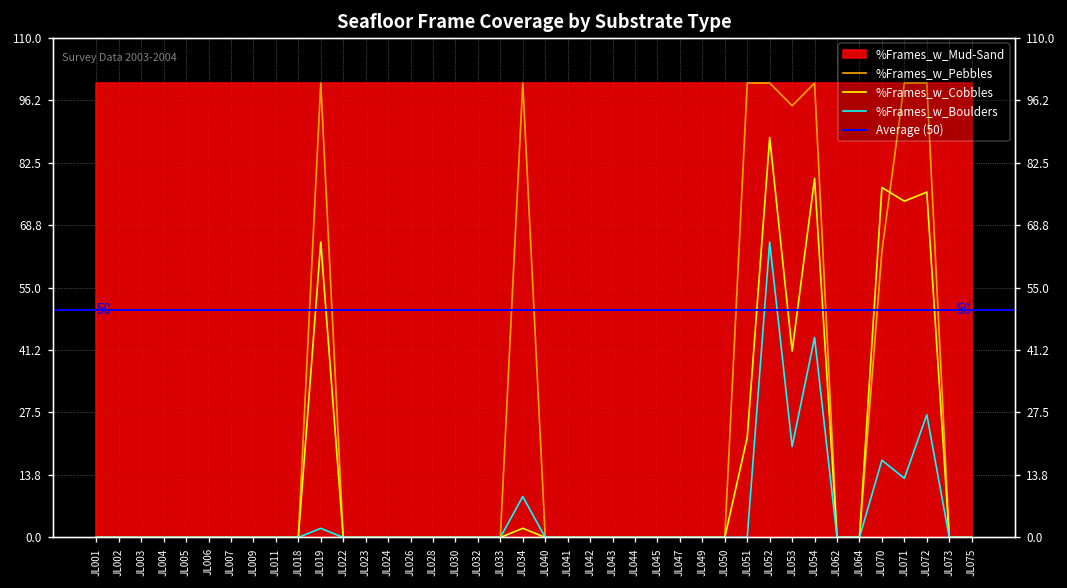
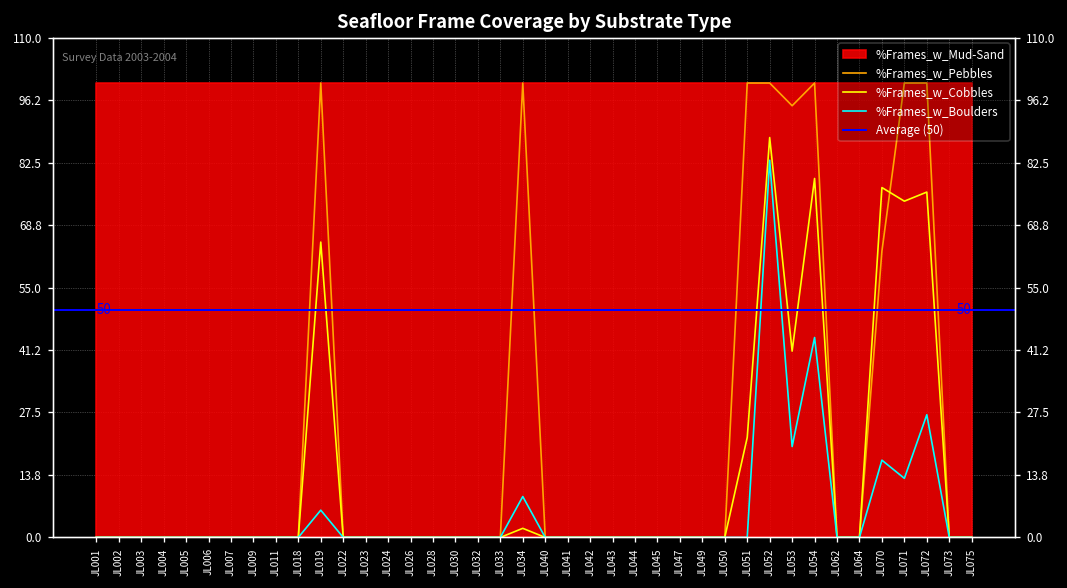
  {
    "%Frames_w_Mud-Sand": {
      "JL005": 100,
      "JL006": 100,
      "JL007": 100,
      "JL009": 100,
      "JL011": 100,
      "JL018": 100,
      "JL022": 100,
      "JL023": 100,
      "JL024": 100,
      "JL026": 100,
      "JL028": 100,
      "JL030": 100,
      "JL032": 100,
      "JL033": 100,
      "JL040": 100,
      "JL041": 100,
      "JL042": 100,
      "JL043": 100,
      "JL044": 100,
      "JL045": 100,
      "JL047": 100,
      "JL049": 100,
      "JL050": 100,
      "JL053": 100,
      "JL062": 100
    },
    "%Frames_w_Pebbles": {
      "JL053": 95,
      "JL070": 63
    },
    "%Frames_w_Cobbles": {
      "JL019": 65,
      "JL034": 2,
      "JL051": 22,
      "JL052": 88,
      "JL053": 41,
      "JL054": 79,
      "JL070": 77,
      "JL071": 74,
      "JL072": 76
    },
    "%Frames_w_Boulders": {
-     "JL019": 2,
+     "JL019": 6,
      "JL034": 9,
      "JL051": 0,
-     "JL052": 65,
+     "JL052": 83,
      "JL053": 20,
      "JL054": 44,
      "JL070": 17,
      "JL071": 13,
      "JL072": 27
    }
  }
